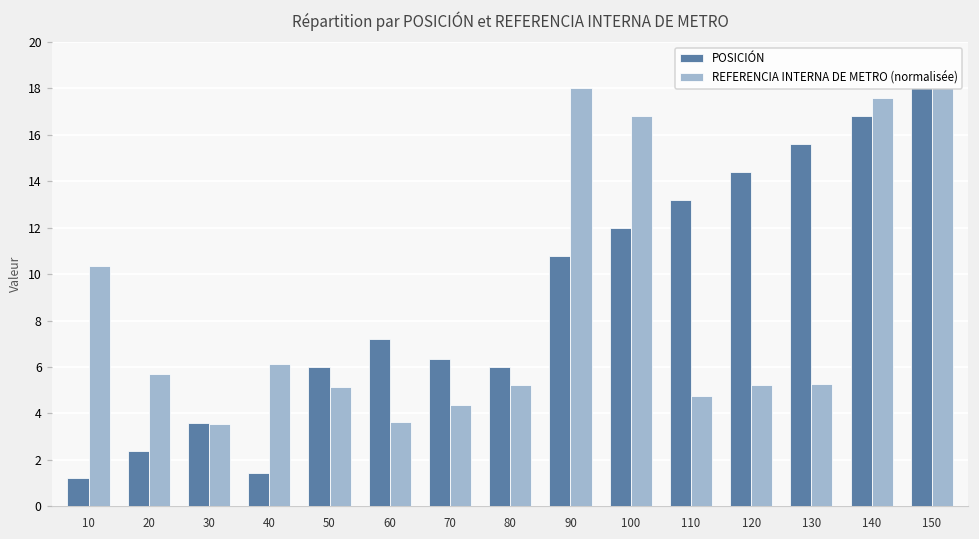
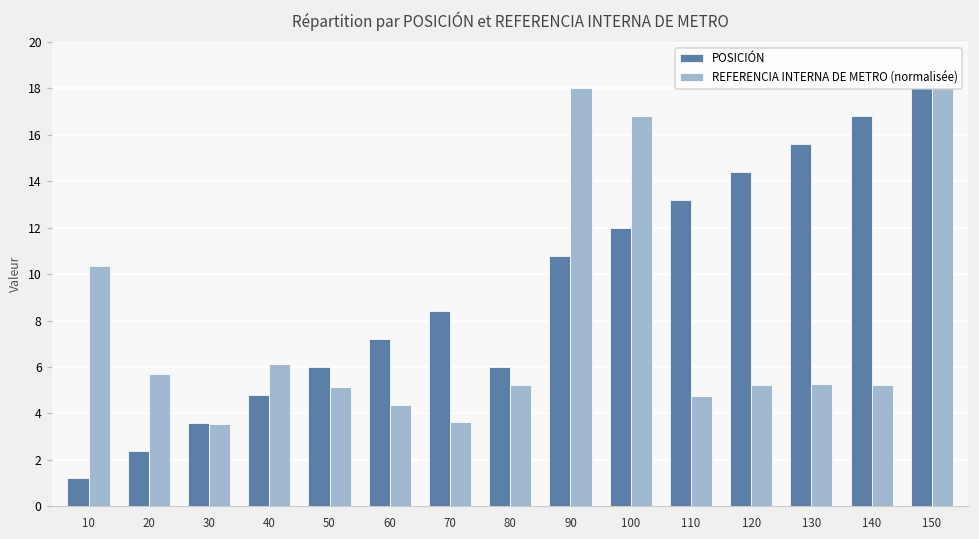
  {
    "POSICIÓN": {
      "10": 1.2,
      "20": 2.4,
      "30": 3.6,
-     "40": 1.4,
+     "40": 4.8,
      "50": 6.0,
      "60": 7.2,
-     "70": 6.4,
+     "70": 8.4,
      "80": 6.0,
      "90": 10.8,
      "100": 12.0,
      "110": 13.2,
      "120": 14.4,
      "130": 15.6,
      "140": 16.8,
      "150": 18.0
    },
    "REFERENCIA INTERNA DE METRO (normalisée)": {
      "10": 10.3,
      "20": 5.7,
      "30": 3.6,
      "40": 6.1,
      "50": 5.1,
-     "60": 3.6,
-     "70": 4.4,
+     "60": 4.3,
+     "70": 3.6,
      "80": 5.2,
      "90": 18.0,
      "100": 16.8,
      "110": 4.7,
      "120": 5.2,
      "130": 5.2,
-     "140": 17.6,
+     "140": 5.2,
      "150": 18.0
    }
  }
